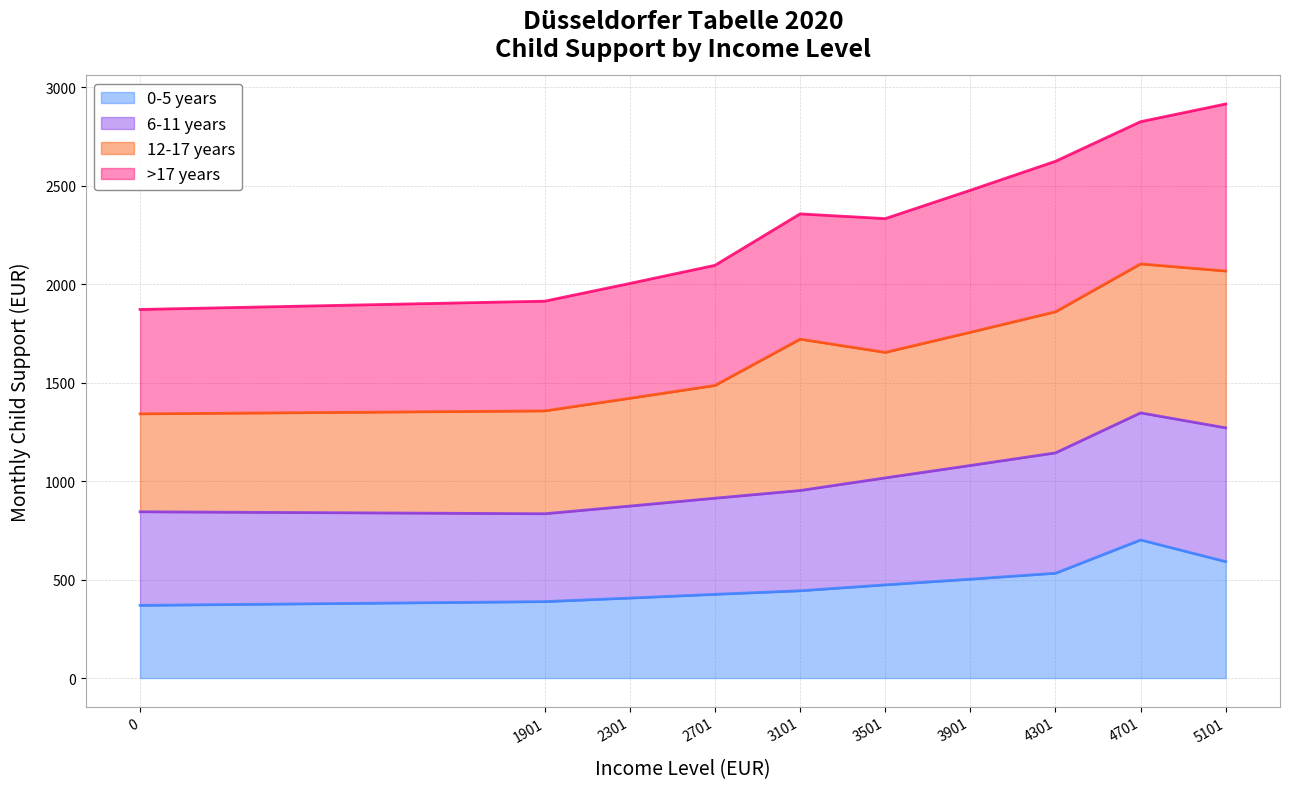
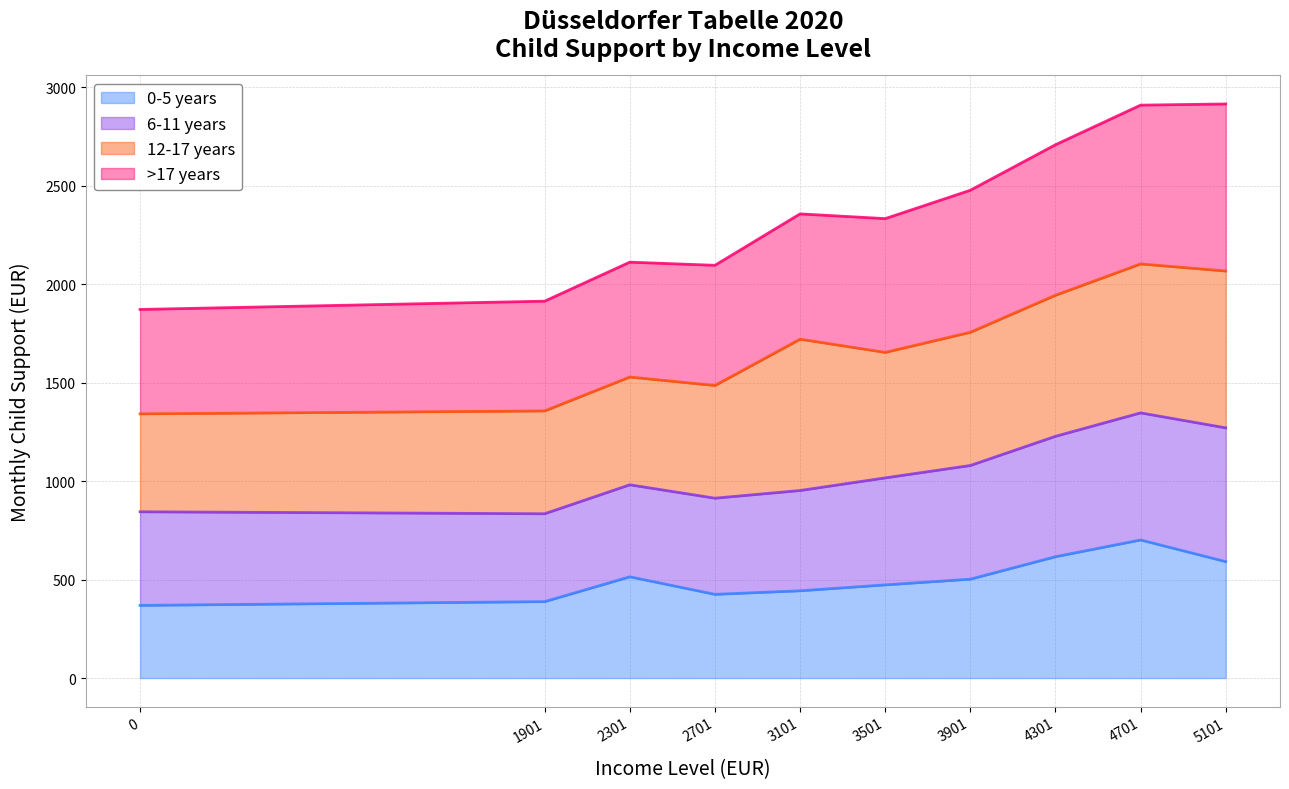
  {
    "0-5 years": {
      "0": 370,
      "1901": 390,
-     "2301": 410,
+     "2301": 510,
      "2701": 430,
      "3101": 440,
      "3501": 470,
      "3901": 500,
-     "4301": 530,
+     "4301": 620,
      "4701": 700,
      "5101": 590
    },
    "6-11 years": {
      "0": 480,
      "1901": 450,
      "2301": 470,
      "2701": 490,
      "3101": 510,
      "3501": 540,
      "3901": 580,
      "4301": 610,
      "4701": 650,
      "5101": 680
    },
    "12-17 years": {
      "0": 500,
      "1901": 520,
      "2301": 550,
      "2701": 570,
      "3101": 770,
      "3501": 640,
      "3901": 680,
      "4301": 720,
      "4701": 760,
      "5101": 800
    },
    ">17 years": {
      "0": 530,
      "1901": 560,
      "2301": 580,
      "2701": 610,
      "3101": 640,
      "3501": 680,
      "3901": 720,
      "4301": 760,
-     "4701": 720,
+     "4701": 810,
      "5101": 850
    }
  }
